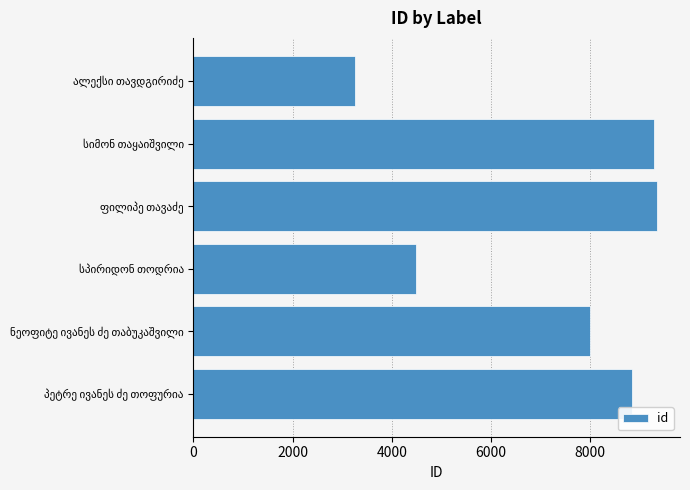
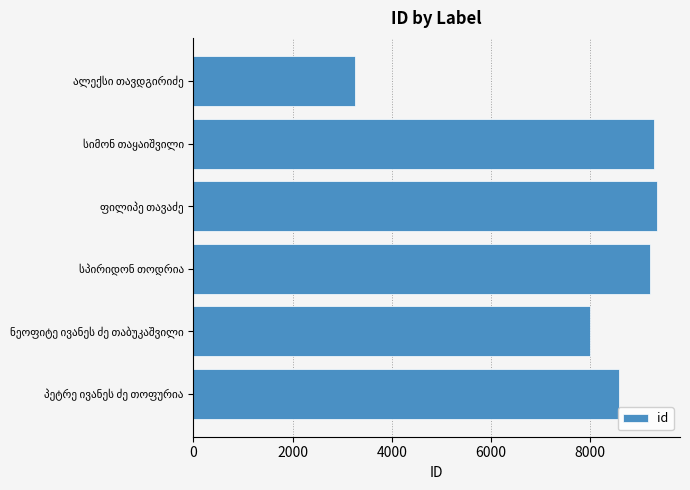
  {
    "ალექსი თავდგირიძე": 3300,
    "სიმონ თაყაიშვილი": 9300,
    "ფილიპე თავაძე": 9300,
-   "სპირიდონ თოდრია": 4500,
+   "სპირიდონ თოდრია": 9200,
    "ნეოფიტე ივანეს ძე თაბუკაშვილი": 8000,
-   "პეტრე ივანეს ძე თოფურია": 8800
+   "პეტრე ივანეს ძე თოფურია": 8600
  }
